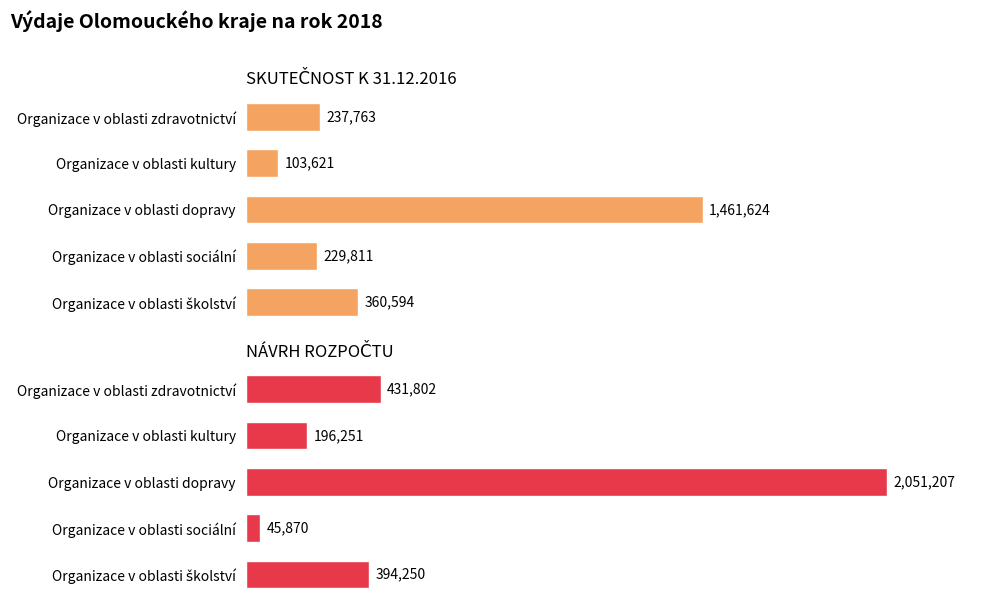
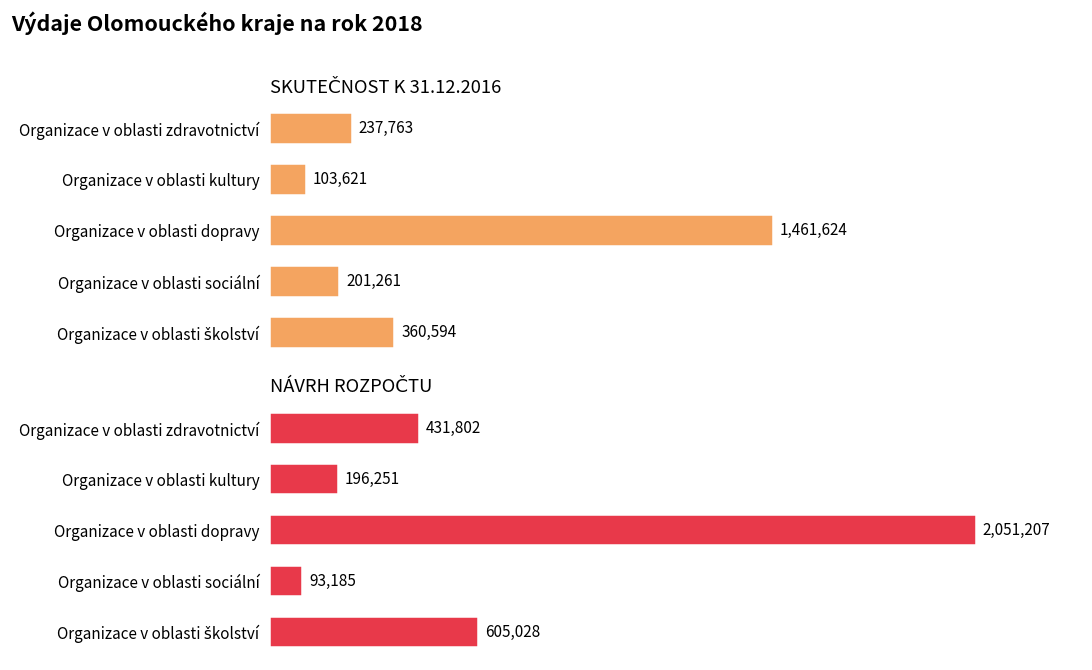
  {
    "SKUTEČNOST K 31.12.2016": {
      "Organizace v oblasti zdravotnictví": "237,763",
      "Organizace v oblasti kultury": "103,621",
      "Organizace v oblasti dopravy": "1,461,624",
-     "Organizace v oblasti sociální": "229,811",
+     "Organizace v oblasti sociální": "201,261",
      "Organizace v oblasti školství": "360,594"
    },
    "NÁVRH ROZPOČTU": {
      "Organizace v oblasti zdravotnictví": "431,802",
      "Organizace v oblasti kultury": "196,251",
      "Organizace v oblasti dopravy": "2,051,207",
-     "Organizace v oblasti sociální": "45,870",
-     "Organizace v oblasti školství": "394,250"
+     "Organizace v oblasti sociální": "93,185",
+     "Organizace v oblasti školství": "605,028"
    }
  }
